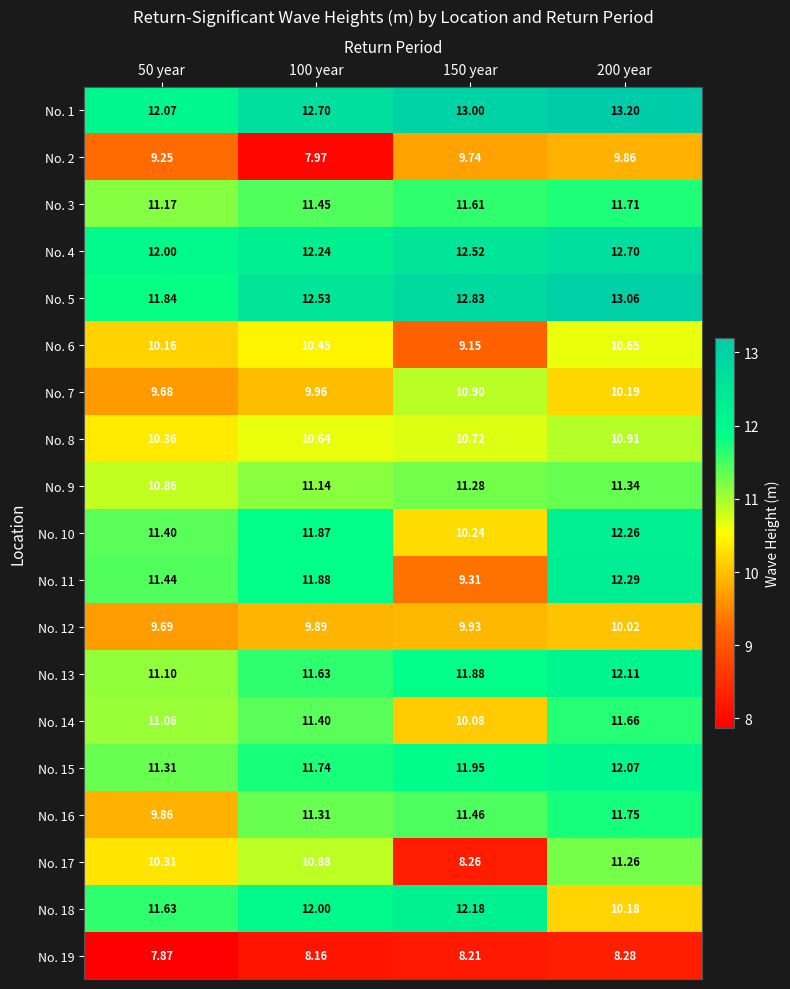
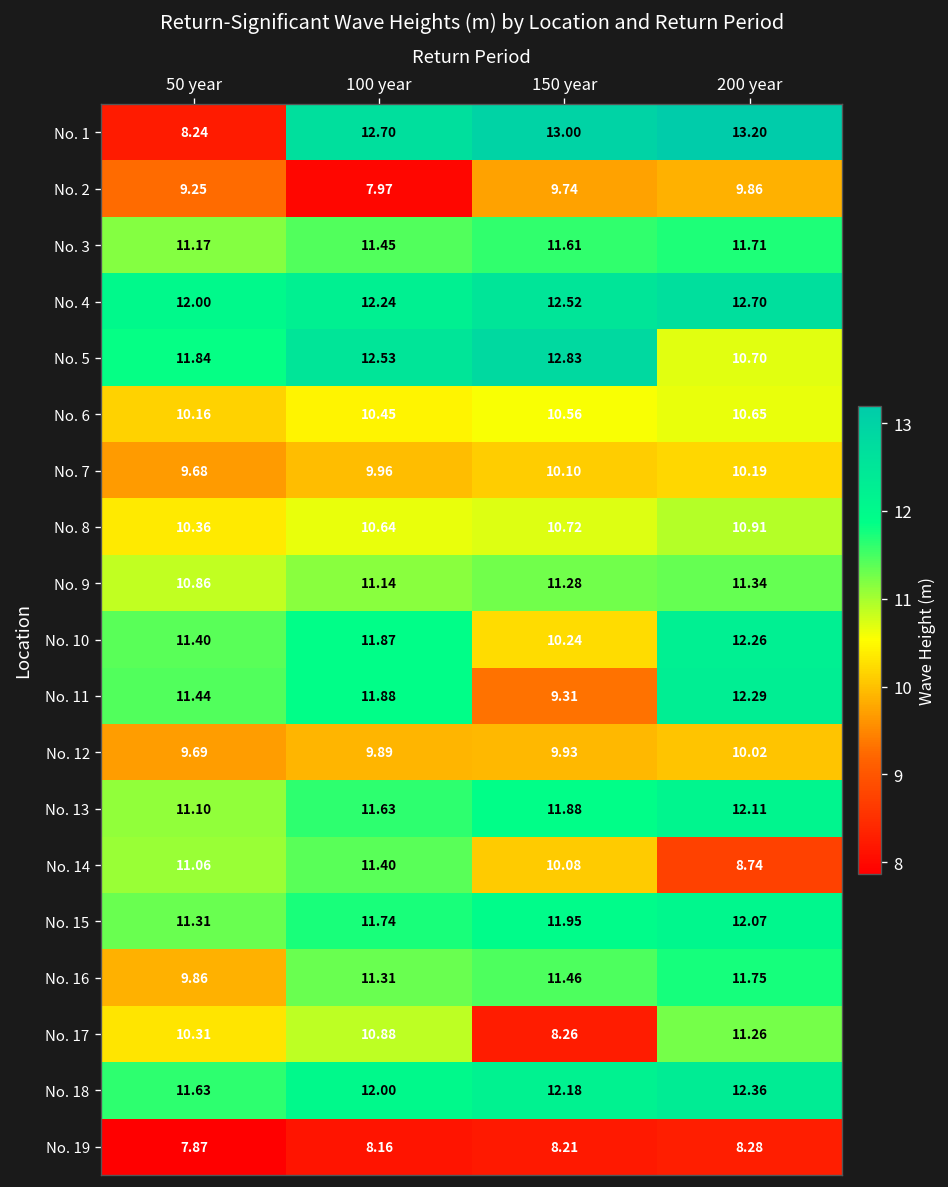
  {
    "No. 1": {
-     "50 year": 12.07,
+     "50 year": 8.24,
      "100 year": 12.70,
      "150 year": 13.00,
      "200 year": 13.20
    },
    "No. 2": {
      "50 year": 9.25,
      "100 year": 7.97,
      "150 year": 9.74,
      "200 year": 9.86
    },
    "No. 3": {
      "50 year": 11.17,
      "100 year": 11.45,
      "150 year": 11.61,
      "200 year": 11.71
    },
    "No. 4": {
      "50 year": 12.00,
      "100 year": 12.24,
      "150 year": 12.52,
      "200 year": 12.70
    },
    "No. 5": {
      "50 year": 11.84,
      "100 year": 12.53,
      "150 year": 12.83,
-     "200 year": 13.06
+     "200 year": 10.70
    },
    "No. 6": {
      "50 year": 10.16,
      "100 year": 10.45,
-     "150 year": 9.15,
+     "150 year": 10.56,
      "200 year": 10.65
    },
    "No. 7": {
      "50 year": 9.68,
      "100 year": 9.96,
-     "150 year": 10.90,
+     "150 year": 10.10,
      "200 year": 10.19
    },
    "No. 8": {
      "50 year": 10.36,
      "100 year": 10.64,
      "150 year": 10.72,
      "200 year": 10.91
    },
    "No. 9": {
      "50 year": 10.86,
      "100 year": 11.14,
      "150 year": 11.28,
      "200 year": 11.34
    },
    "No. 10": {
      "50 year": 11.40,
      "100 year": 11.87,
      "150 year": 10.24,
      "200 year": 12.26
    },
    "No. 11": {
      "50 year": 11.44,
      "100 year": 11.88,
      "150 year": 9.31,
      "200 year": 12.29
    },
    "No. 12": {
      "50 year": 9.69,
      "100 year": 9.89,
      "150 year": 9.93,
      "200 year": 10.02
    },
    "No. 13": {
      "50 year": 11.10,
      "100 year": 11.63,
      "150 year": 11.88,
      "200 year": 12.11
    },
    "No. 14": {
      "50 year": 11.06,
      "100 year": 11.40,
      "150 year": 10.08,
-     "200 year": 11.66
+     "200 year": 8.74
    },
    "No. 15": {
      "50 year": 11.31,
      "100 year": 11.74,
      "150 year": 11.95,
      "200 year": 12.07
    },
    "No. 16": {
      "50 year": 9.86,
      "100 year": 11.31,
      "150 year": 11.46,
      "200 year": 11.75
    },
    "No. 17": {
      "50 year": 10.31,
      "100 year": 10.88,
      "150 year": 8.26,
      "200 year": 11.26
    },
    "No. 18": {
      "50 year": 11.63,
      "100 year": 12.00,
      "150 year": 12.18,
-     "200 year": 10.18
+     "200 year": 12.36
    },
    "No. 19": {
      "50 year": 7.87,
      "100 year": 8.16,
      "150 year": 8.21,
      "200 year": 8.28
    }
  }
